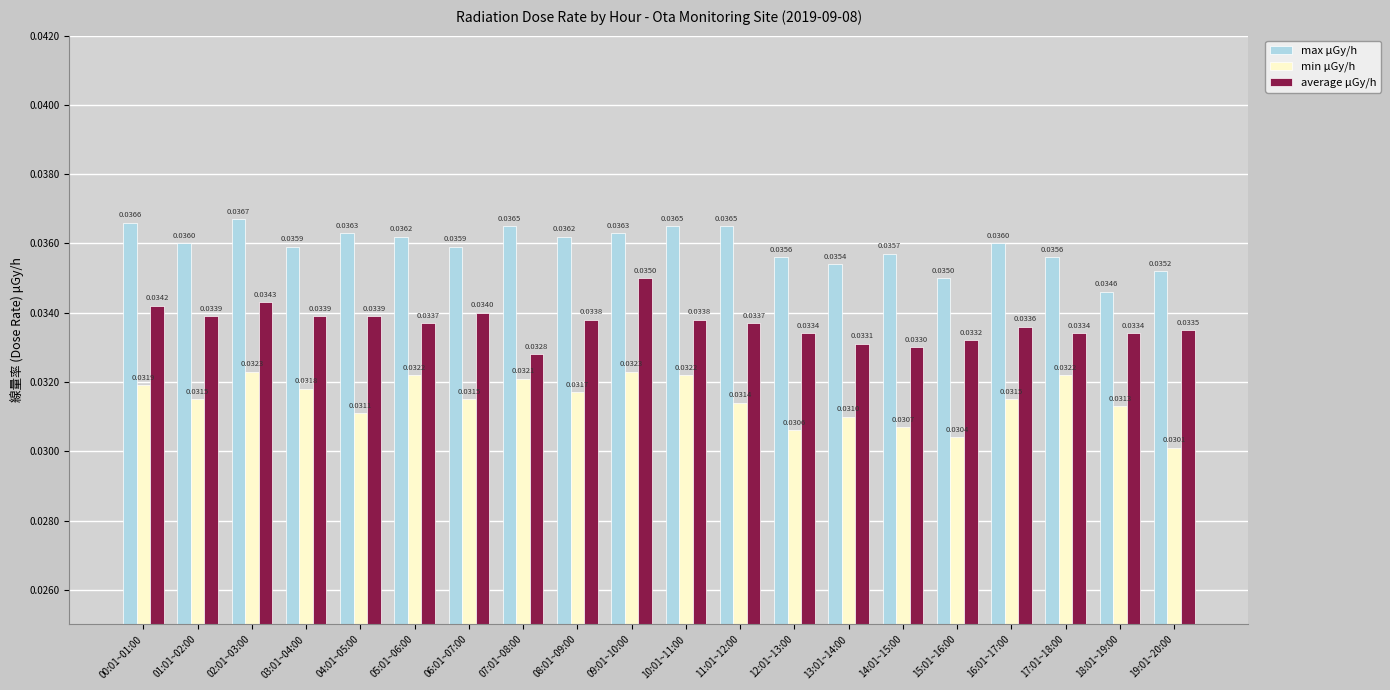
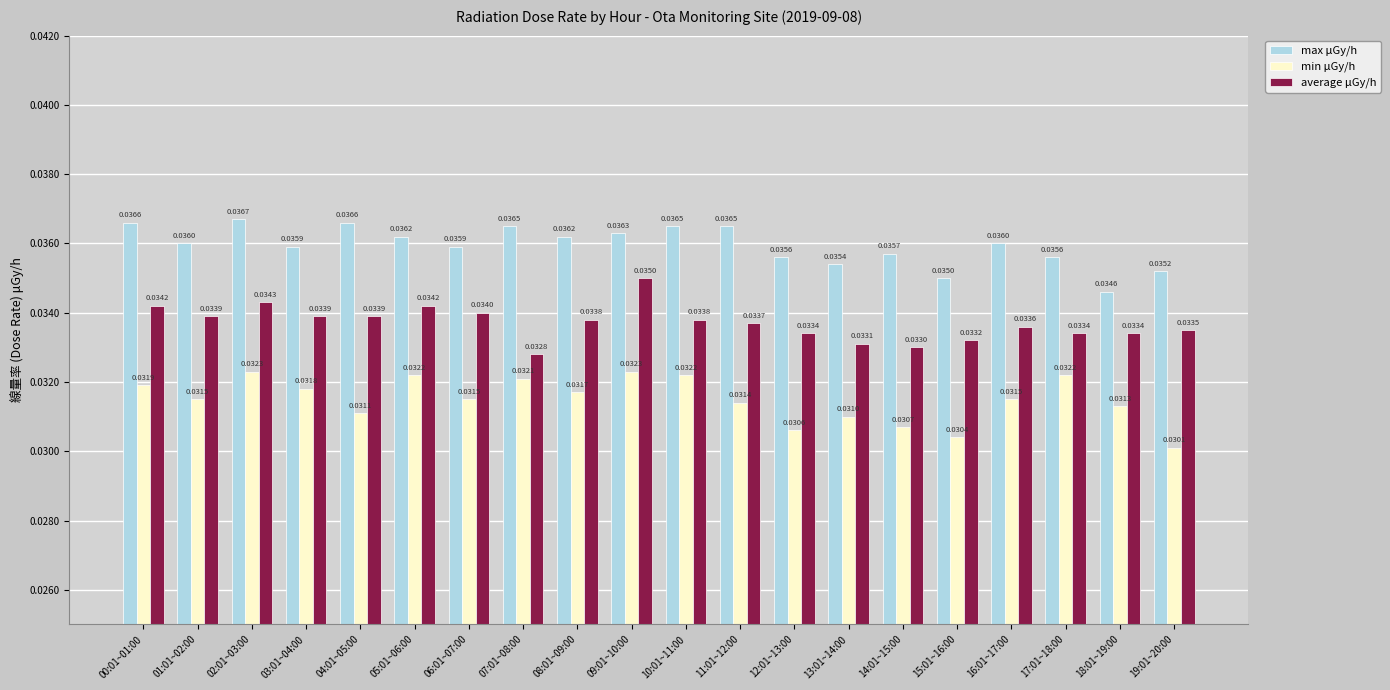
  {
    "max μGy/h": {
      "00:01~01:00": 0.0366,
      "01:01~02:00": 0.0360,
      "02:01~03:00": 0.0367,
      "03:01~04:00": 0.0359,
-     "04:01~05:00": 0.0363,
+     "04:01~05:00": 0.0366,
      "05:01~06:00": 0.0362,
      "06:01~07:00": 0.0359,
      "07:01~08:00": 0.0365,
      "08:01~09:00": 0.0362,
      "09:01~10:00": 0.0363,
      "10:01~11:00": 0.0365,
      "11:01~12:00": 0.0365,
      "12:01~13:00": 0.0356,
      "13:01~14:00": 0.0354,
      "14:01~15:00": 0.0357,
      "15:01~16:00": 0.0350,
      "16:01~17:00": 0.0360,
      "17:01~18:00": 0.0356,
      "18:01~19:00": 0.0346,
      "19:01~20:00": 0.0352
    },
    "min μGy/h": {
      "00:01~01:00": 0.0319,
      "01:01~02:00": 0.0315,
      "02:01~03:00": 0.0323,
      "03:01~04:00": 0.0318,
      "04:01~05:00": 0.0311,
      "05:01~06:00": 0.0322,
      "06:01~07:00": 0.0315,
      "07:01~08:00": 0.0321,
      "08:01~09:00": 0.0317,
      "09:01~10:00": 0.0323,
      "10:01~11:00": 0.0322,
      "11:01~12:00": 0.0314,
      "12:01~13:00": 0.0306,
      "13:01~14:00": 0.0310,
      "14:01~15:00": 0.0307,
      "15:01~16:00": 0.0304,
      "16:01~17:00": 0.0315,
      "17:01~18:00": 0.0322,
      "18:01~19:00": 0.0313,
      "19:01~20:00": 0.0301
    },
    "average μGy/h": {
      "00:01~01:00": 0.0342,
      "01:01~02:00": 0.0339,
      "02:01~03:00": 0.0343,
      "03:01~04:00": 0.0339,
      "04:01~05:00": 0.0339,
-     "05:01~06:00": 0.0337,
+     "05:01~06:00": 0.0342,
      "06:01~07:00": 0.0340,
      "07:01~08:00": 0.0328,
      "08:01~09:00": 0.0338,
      "09:01~10:00": 0.0350,
      "10:01~11:00": 0.0338,
      "11:01~12:00": 0.0337,
      "12:01~13:00": 0.0334,
      "13:01~14:00": 0.0331,
      "14:01~15:00": 0.0330,
      "15:01~16:00": 0.0332,
      "16:01~17:00": 0.0336,
      "17:01~18:00": 0.0334,
      "18:01~19:00": 0.0334,
      "19:01~20:00": 0.0335
    }
  }
